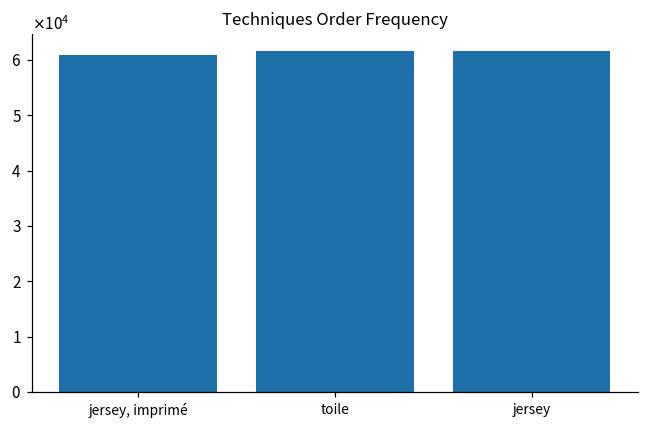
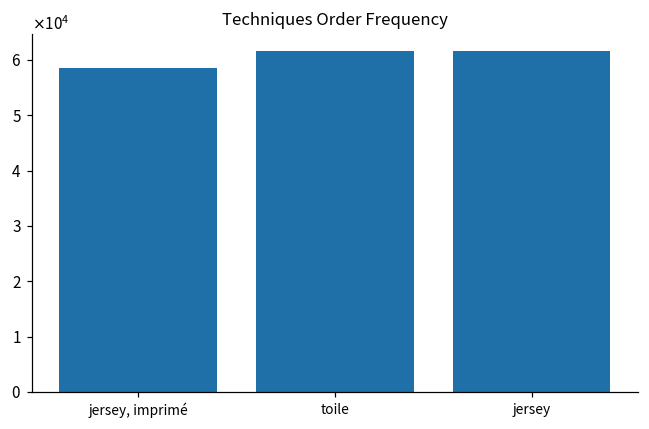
  {
-   "jersey, imprimé": 61000,
+   "jersey, imprimé": 59000,
    "toile": 62000,
    "jersey": 62000
  }
